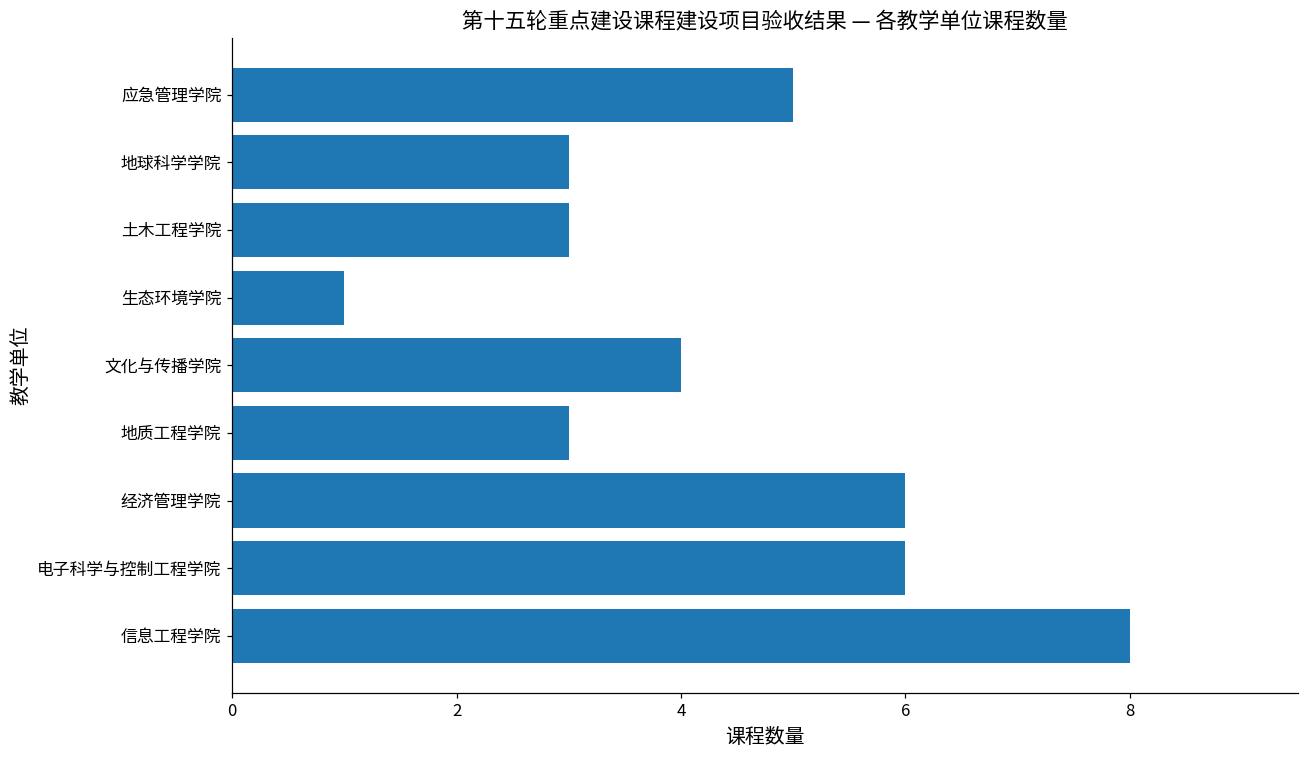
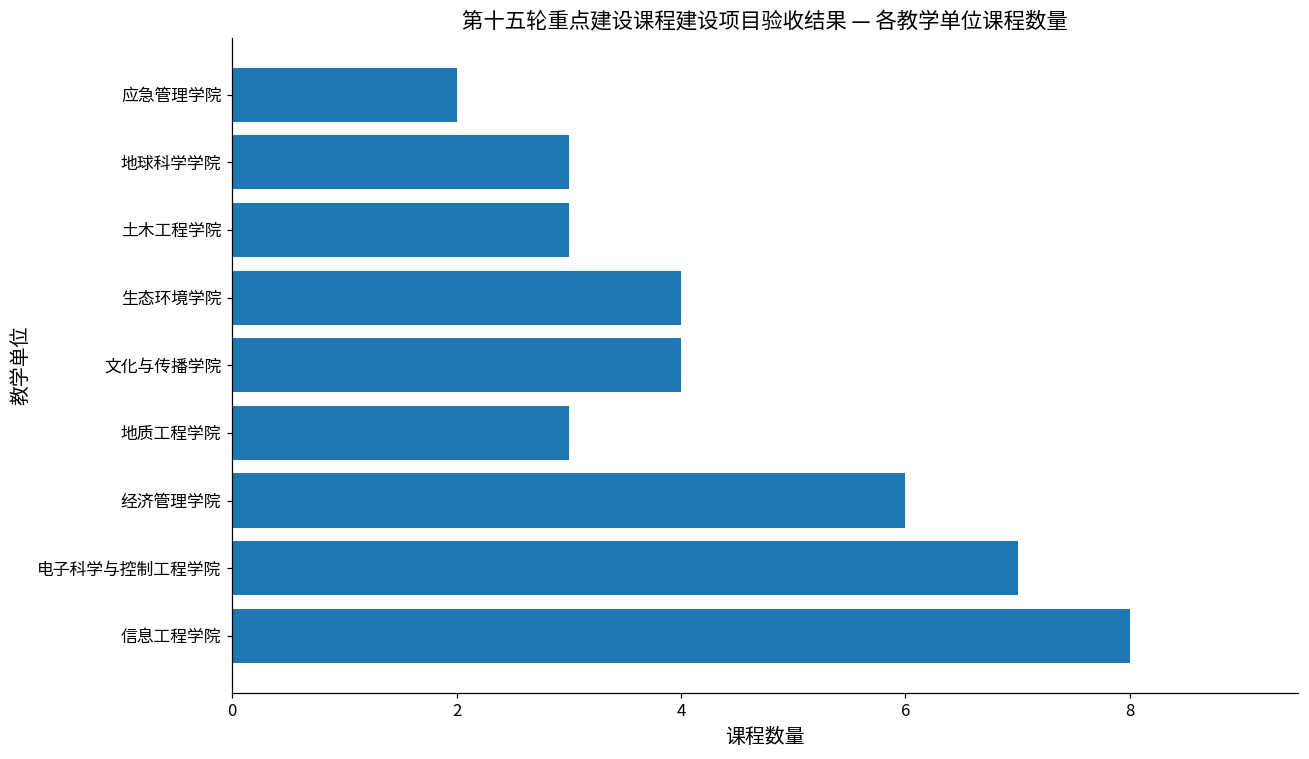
  {
-   "应急管理学院": 5,
+   "应急管理学院": 2,
    "地球科学学院": 3,
    "土木工程学院": 3,
-   "生态环境学院": 1,
+   "生态环境学院": 4,
    "文化与传播学院": 4,
    "地质工程学院": 3,
    "经济管理学院": 6,
-   "电子科学与控制工程学院": 6,
+   "电子科学与控制工程学院": 7,
    "信息工程学院": 8
  }
